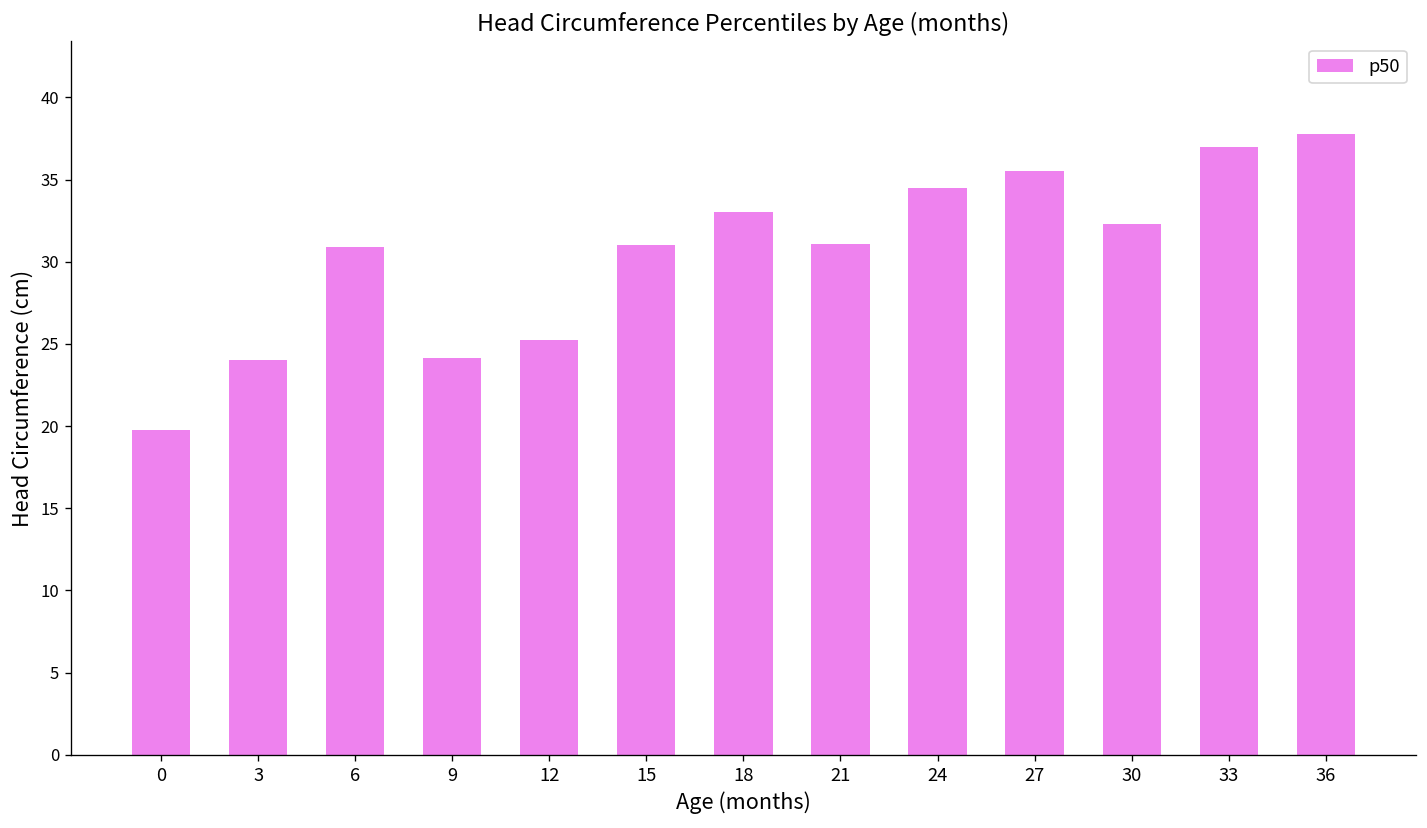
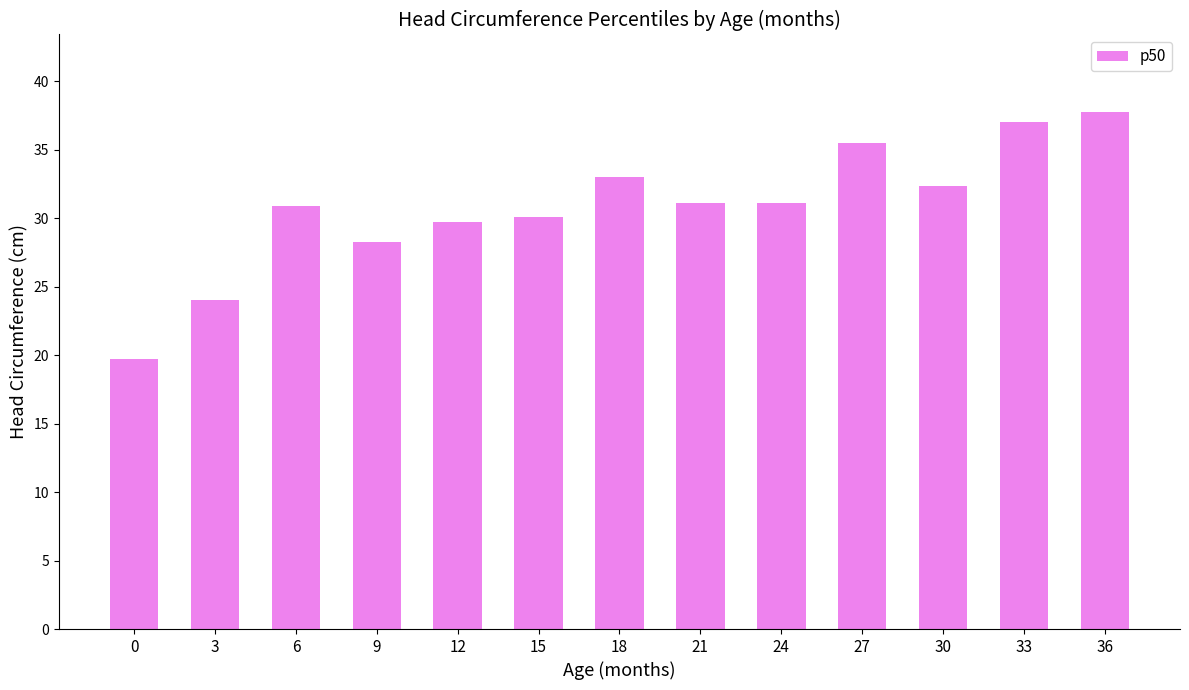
  {
    "0": 19.8,
    "3": 24.0,
    "6": 30.9,
-   "9": 24.2,
-   "12": 25.3,
-   "15": 31.0,
+   "9": 28.3,
+   "12": 29.8,
+   "15": 30.1,
    "18": 33.0,
    "21": 31.1,
-   "24": 34.5,
+   "24": 31.1,
    "27": 35.5,
    "30": 32.3,
    "33": 37.0,
    "36": 37.8
  }
